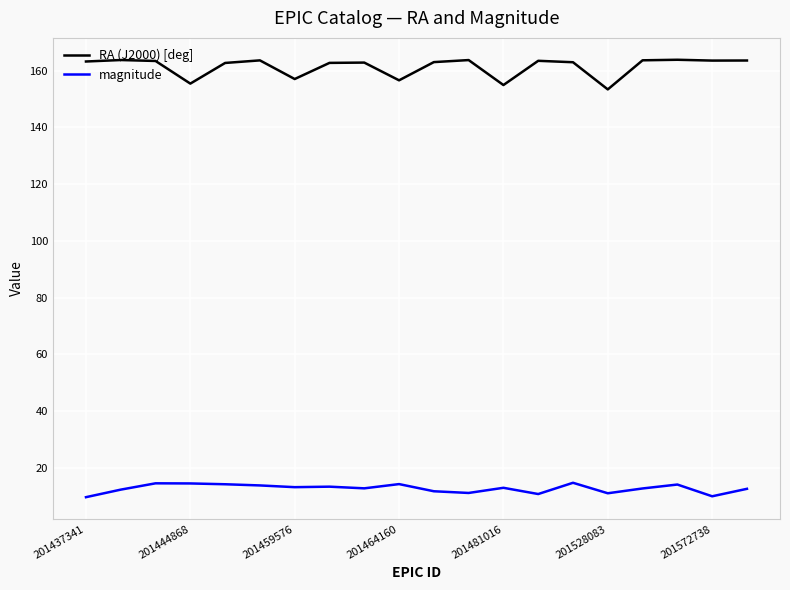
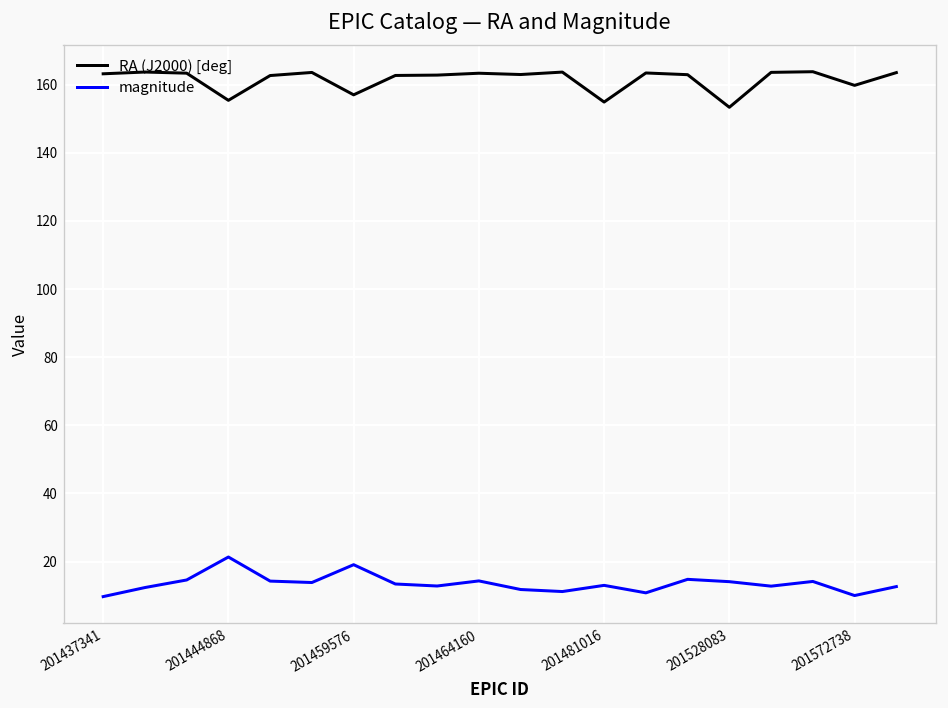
  {
    "RA (J2000) [deg]": {
      "201437341": 163,
      "201444868": 155,
      "201459576": 157,
-     "201464160": 157,
+     "201464160": 163,
      "201481016": 155,
      "201528083": 153,
-     "201572738": 163
+     "201572738": 160
    },
    "magnitude": {
      "201437341": 10,
-     "201444868": 15,
-     "201459576": 13,
+     "201444868": 21,
+     "201459576": 19,
      "201464160": 14,
      "201481016": 13,
-     "201528083": 11,
+     "201528083": 14,
      "201572738": 10
    }
  }
